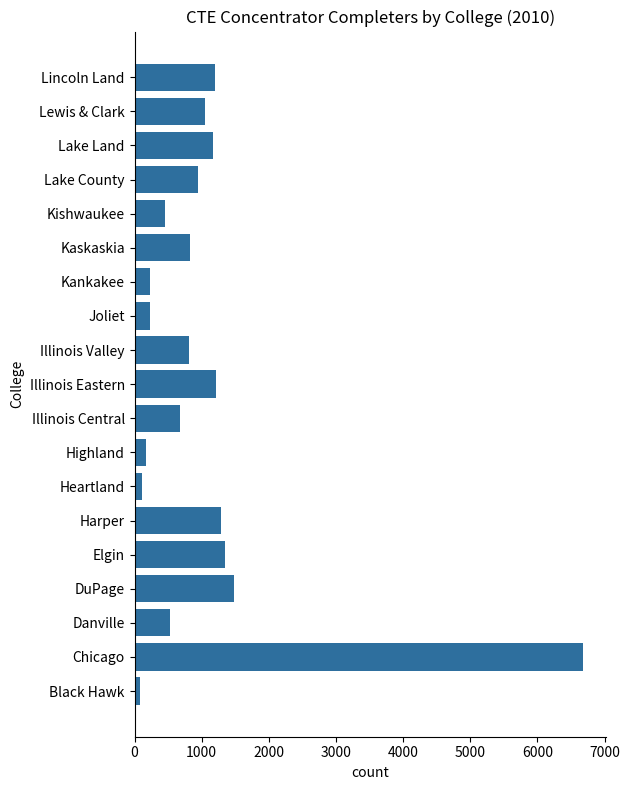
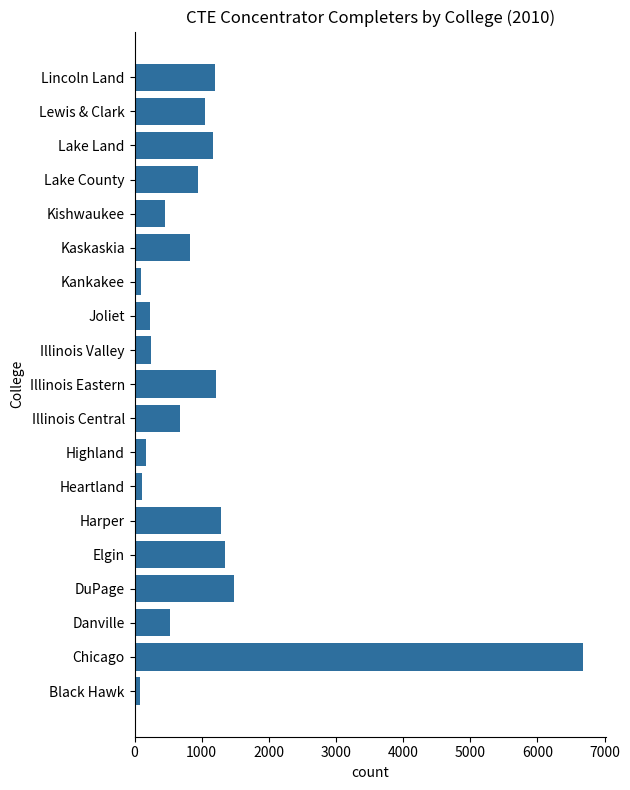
  {
    "Lincoln Land": 1200,
    "Lewis & Clark": 1000,
    "Lake Land": 1200,
    "Lake County": 1000,
    "Kishwaukee": 500,
    "Kaskaskia": 800,
-   "Kankakee": 200,
+   "Kankakee": 100,
    "Joliet": 200,
-   "Illinois Valley": 800,
+   "Illinois Valley": 200,
    "Illinois Eastern": 1200,
    "Illinois Central": 700,
    "Highland": 200,
    "Heartland": 100,
    "Harper": 1300,
    "Elgin": 1400,
    "DuPage": 1500,
    "Danville": 500,
    "Chicago": 6700,
    "Black Hawk": 100
  }
